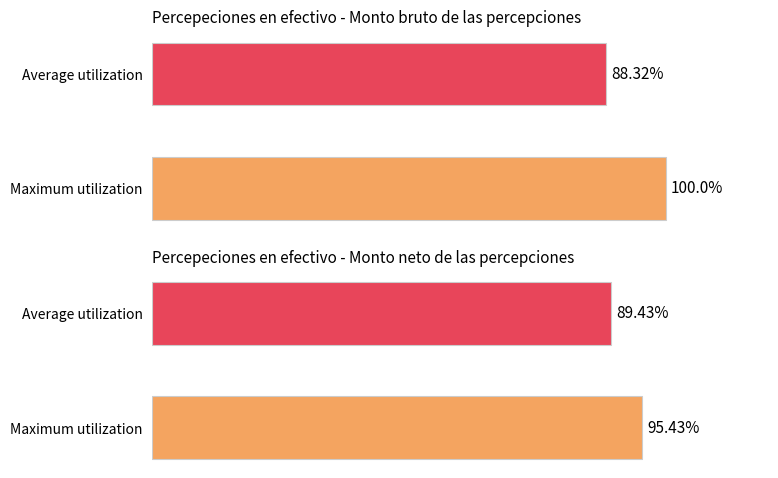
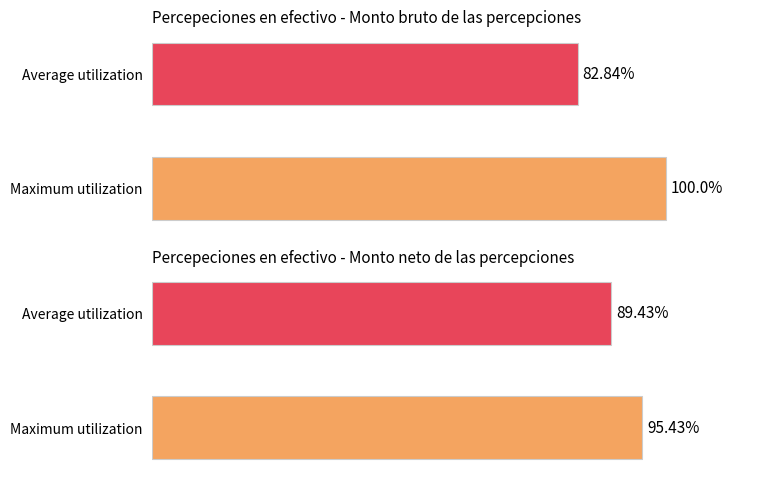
  {
    "Percepeciones en efectivo - Monto bruto de las percepciones": {
-     "Average utilization": "88.32%",
+     "Average utilization": "82.84%",
      "Maximum utilization": "100.0%"
    },
    "Percepeciones en efectivo - Monto neto de las percepciones": {
      "Average utilization": "89.43%",
      "Maximum utilization": "95.43%"
    }
  }
